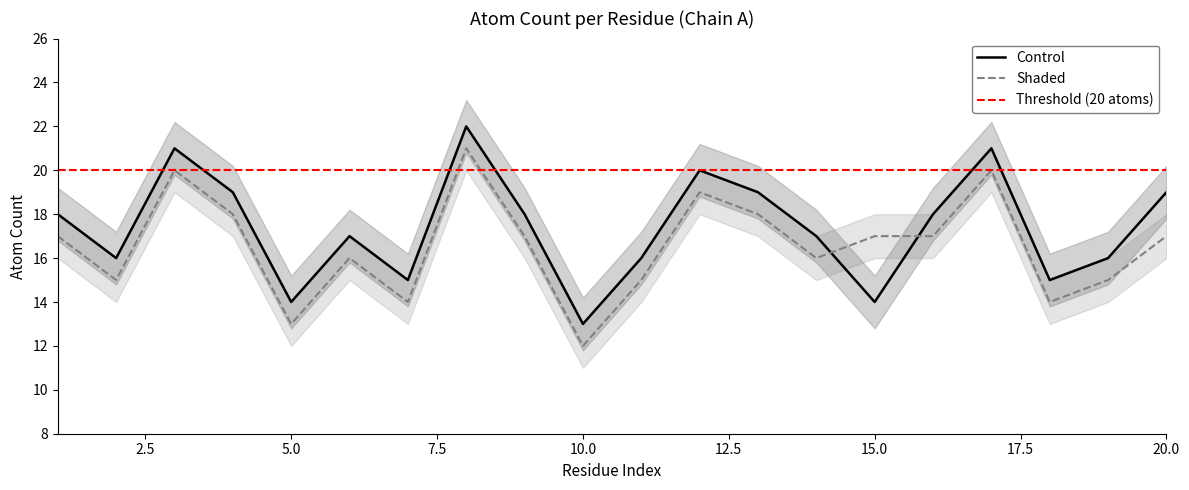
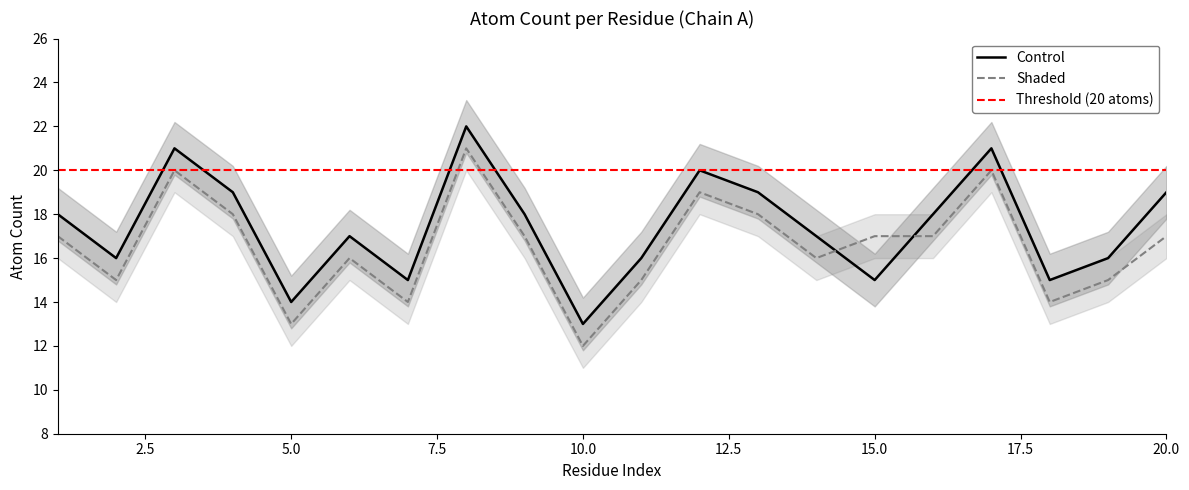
  {
    "Control": {
-     "15.0": 14,
+     "15.0": 15,
      "20.0": 19
    }
  }
